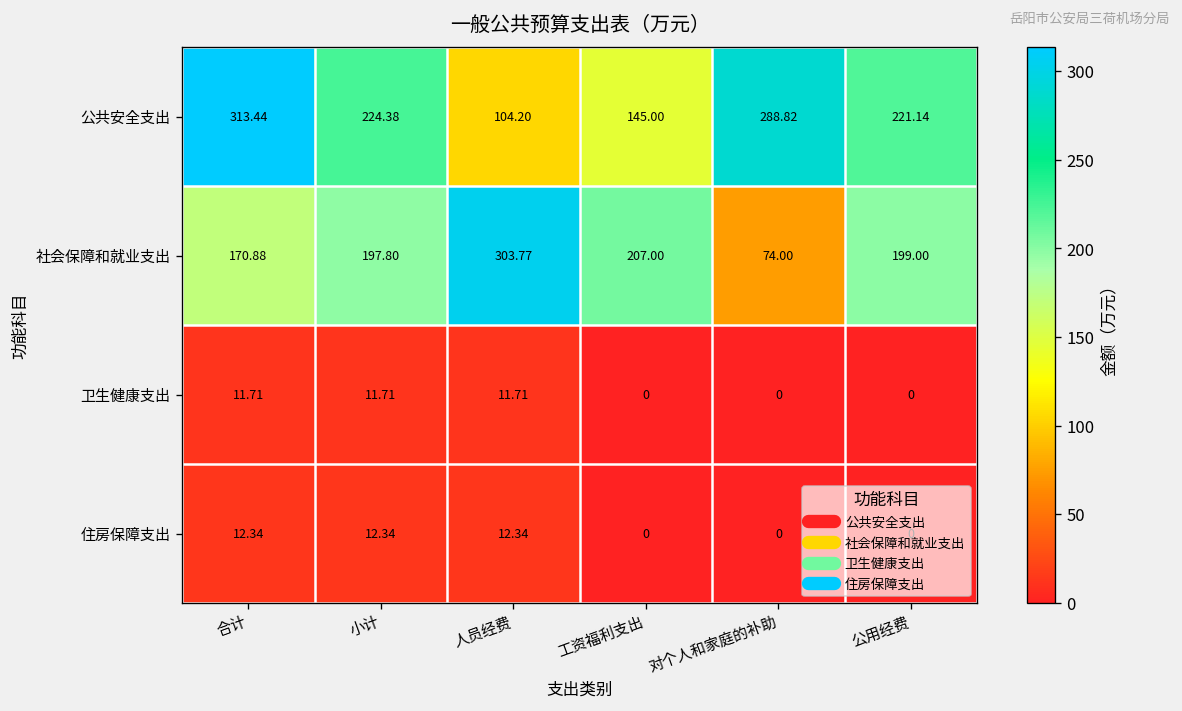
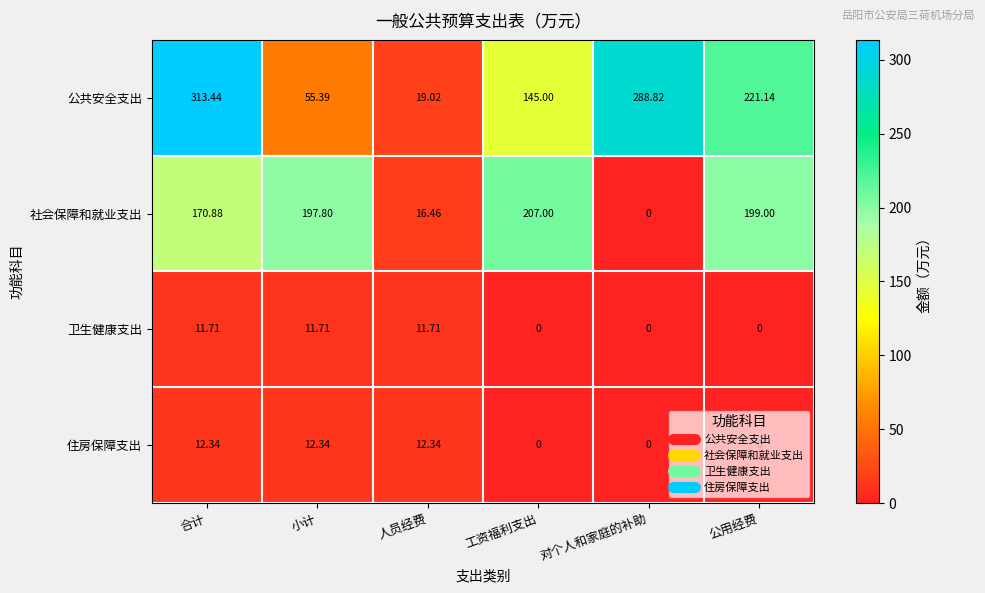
  {
    "公共安全支出": {
      "合计": 313.44,
-     "小计": 224.38,
-     "人员经费": 104.20,
+     "小计": 55.39,
+     "人员经费": 19.02,
      "工资福利支出": 145.00,
      "对个人和家庭的补助": 288.82,
      "公用经费": 221.14
    },
    "社会保障和就业支出": {
      "合计": 170.88,
      "小计": 197.80,
-     "人员经费": 303.77,
+     "人员经费": 16.46,
      "工资福利支出": 207.00,
-     "对个人和家庭的补助": 74.00,
+     "对个人和家庭的补助": 0,
      "公用经费": 199.00
    },
    "卫生健康支出": {
      "合计": 11.71,
      "小计": 11.71,
      "人员经费": 11.71,
      "工资福利支出": 0,
      "对个人和家庭的补助": 0,
      "公用经费": 0
    },
    "住房保障支出": {
      "合计": 12.34,
      "小计": 12.34,
      "人员经费": 12.34,
      "工资福利支出": 0,
      "对个人和家庭的补助": 0
    }
  }
